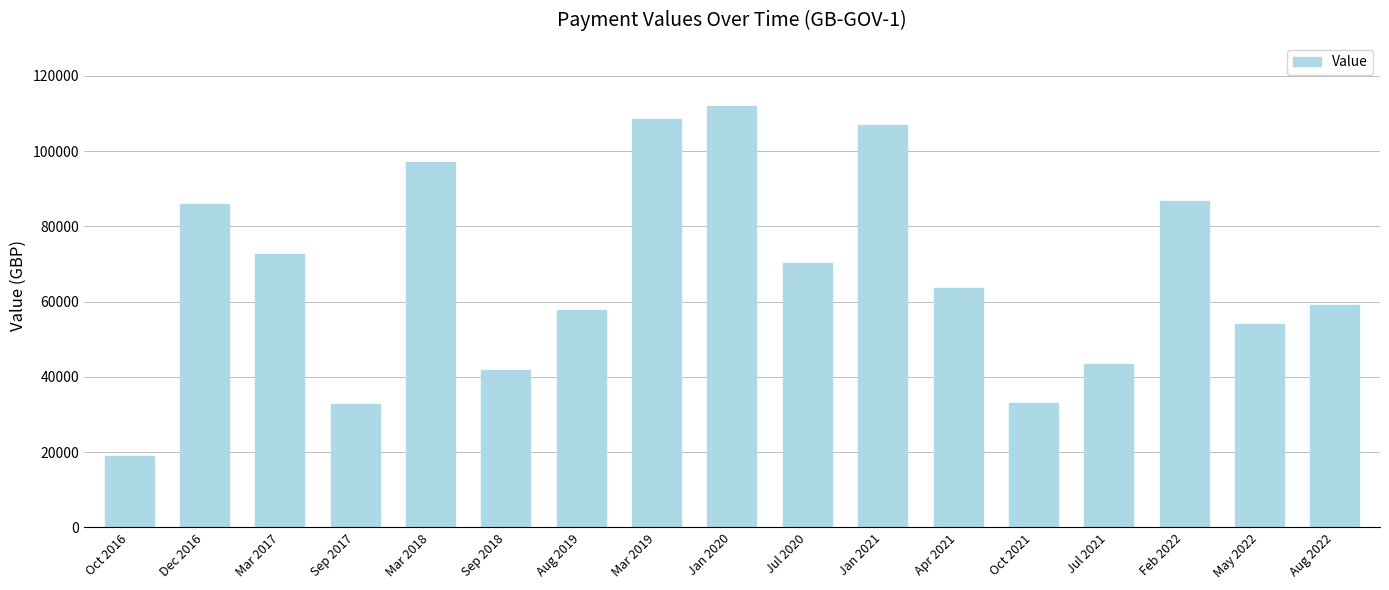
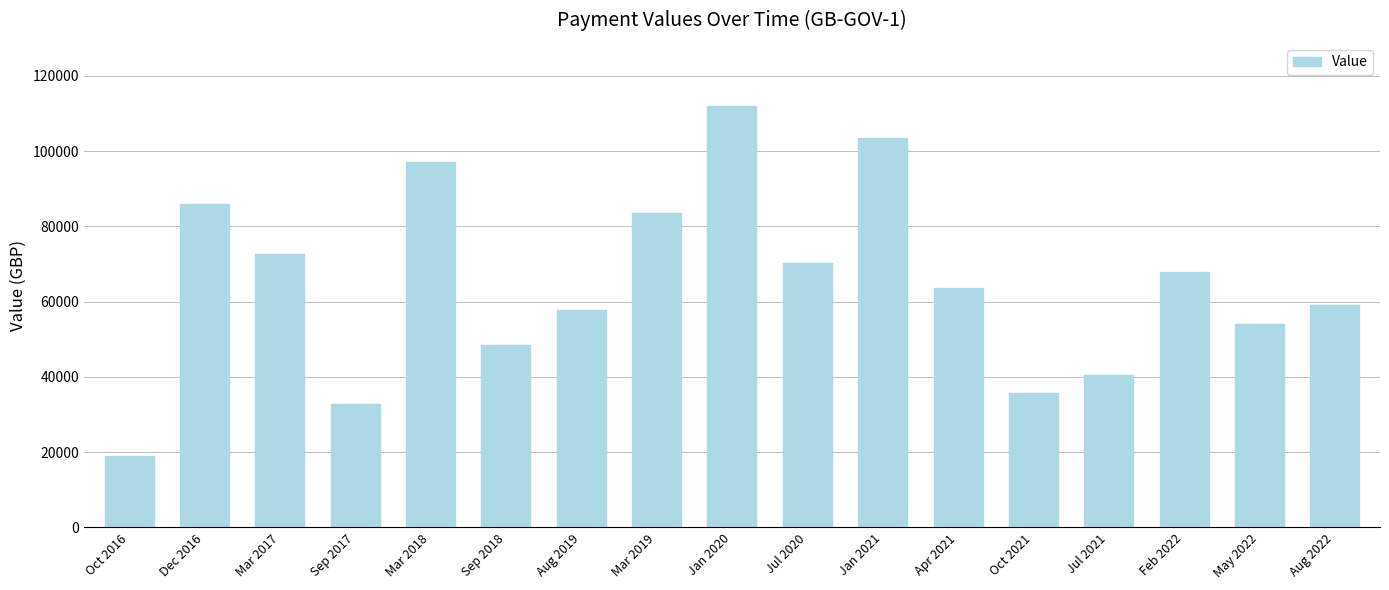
  {
    "Oct 2016": 19000,
    "Dec 2016": 86000,
    "Mar 2017": 73000,
    "Sep 2017": 33000,
    "Mar 2018": 97000,
-   "Sep 2018": 42000,
+   "Sep 2018": 48000,
    "Aug 2019": 58000,
-   "Mar 2019": 109000,
+   "Mar 2019": 84000,
    "Jan 2020": 112000,
    "Jul 2020": 70000,
-   "Jan 2021": 107000,
+   "Jan 2021": 104000,
    "Apr 2021": 64000,
-   "Oct 2021": 33000,
-   "Jul 2021": 43000,
-   "Feb 2022": 87000,
+   "Oct 2021": 36000,
+   "Jul 2021": 41000,
+   "Feb 2022": 68000,
    "May 2022": 54000,
    "Aug 2022": 59000
  }
